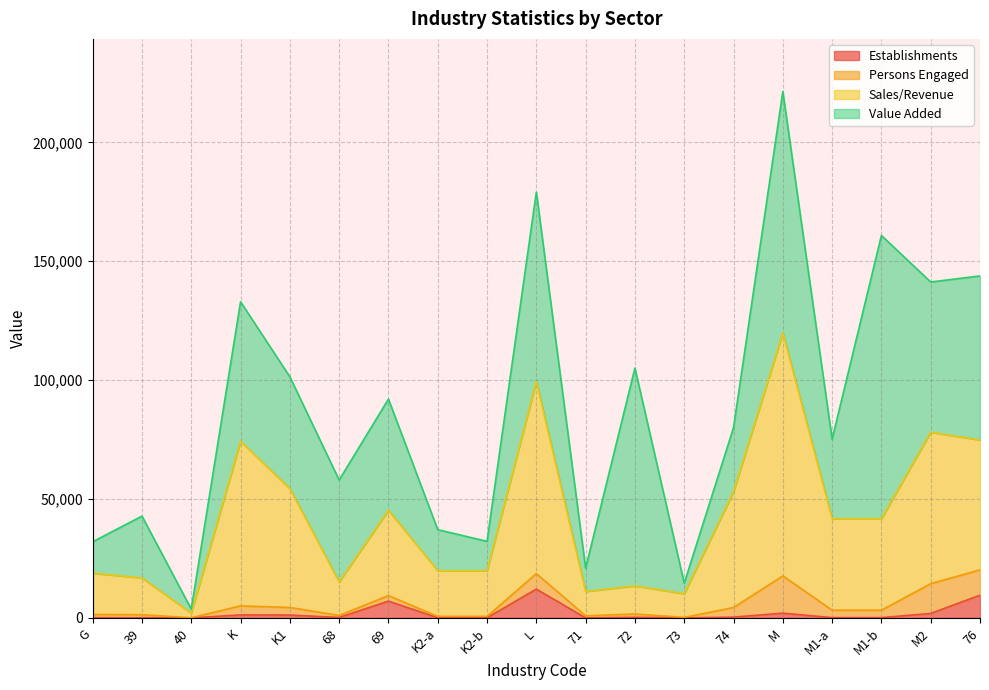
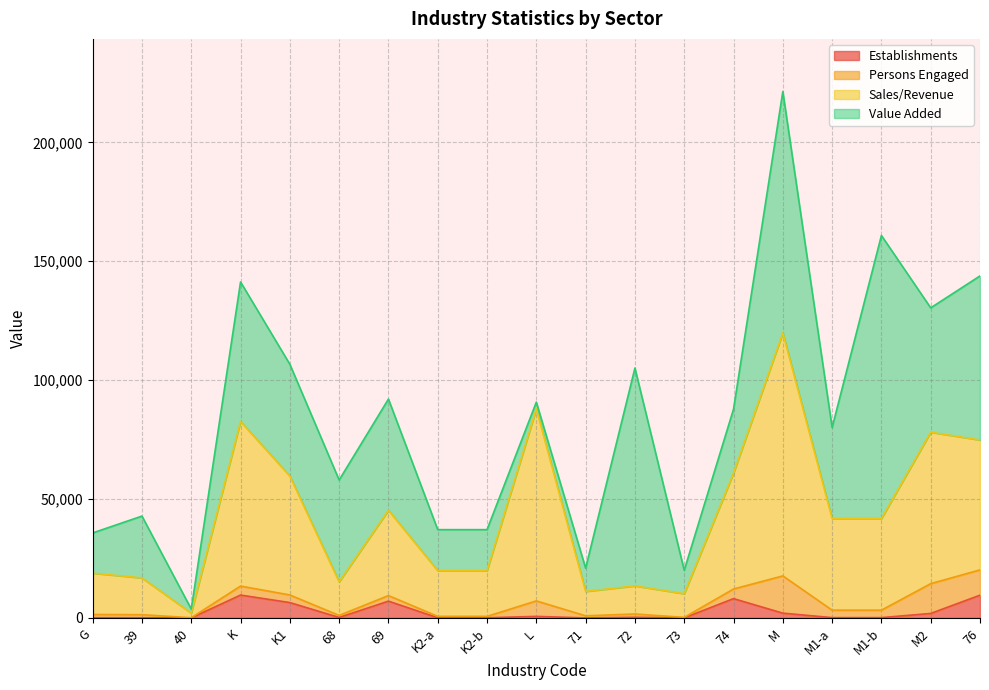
  {
    "Establishments": {
      "G": "0",
      "39": "0",
-     "K": "1,000",
-     "K1": "1,000",
+     "K": "10,000",
+     "K1": "6,000",
      "69": "7,000",
-     "L": "12,000",
+     "L": "1,000",
      "72": "0",
-     "74": "0",
+     "74": "8,000",
      "M": "2,000",
      "M1-a": "0",
      "M1-b": "0",
      "M2": "2,000",
      "76": "10,000"
    },
    "Value Added": {
-     "G": "13,000",
+     "G": "17,000",
      "39": "26,000",
      "40": "2,000",
      "K": "59,000",
      "K1": "47,000",
      "68": "43,000",
      "69": "47,000",
      "K2-a": "17,000",
-     "K2-b": "12,000",
-     "L": "80,000",
+     "K2-b": "17,000",
+     "L": "3,000",
      "71": "10,000",
      "72": "92,000",
-     "73": "4,000",
+     "73": "10,000",
      "74": "27,000",
      "M": "102,000",
-     "M1-a": "33,000",
+     "M1-a": "38,000",
      "M1-b": "119,000",
-     "M2": "63,000",
+     "M2": "52,000",
      "76": "69,000"
    }
  }
